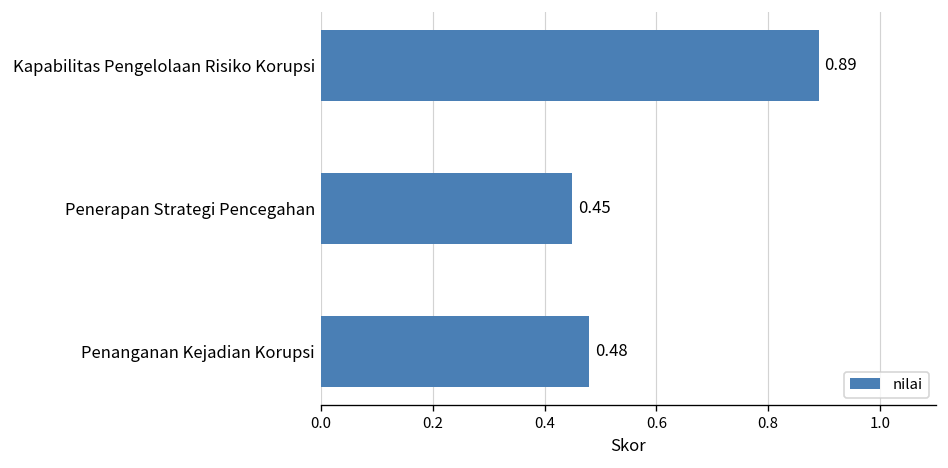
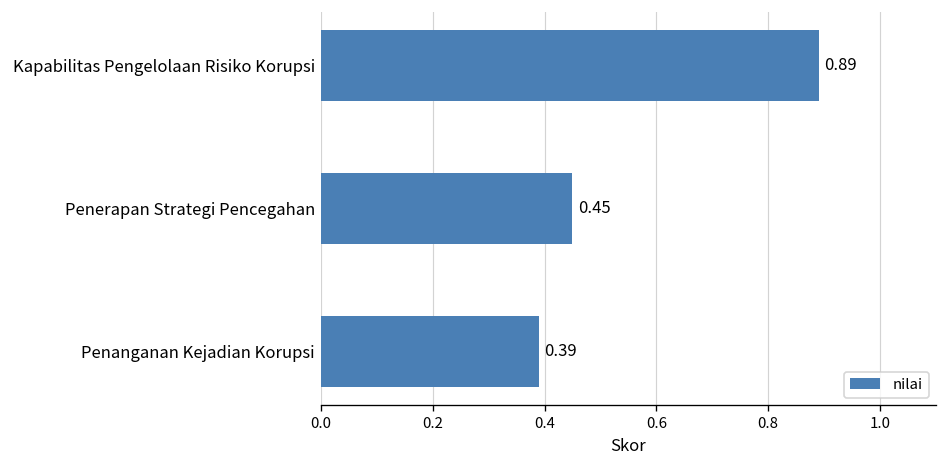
  {
    "Kapabilitas Pengelolaan Risiko Korupsi": 0.89,
    "Penerapan Strategi Pencegahan": 0.45,
-   "Penanganan Kejadian Korupsi": 0.48
+   "Penanganan Kejadian Korupsi": 0.39
  }
